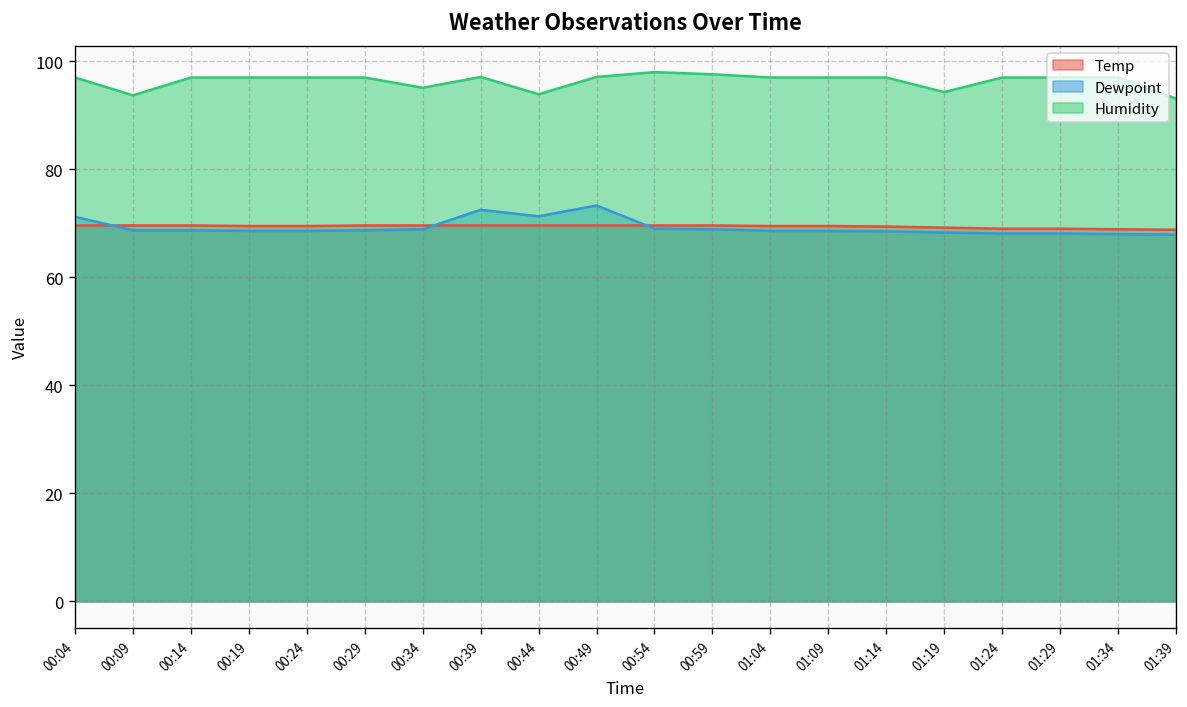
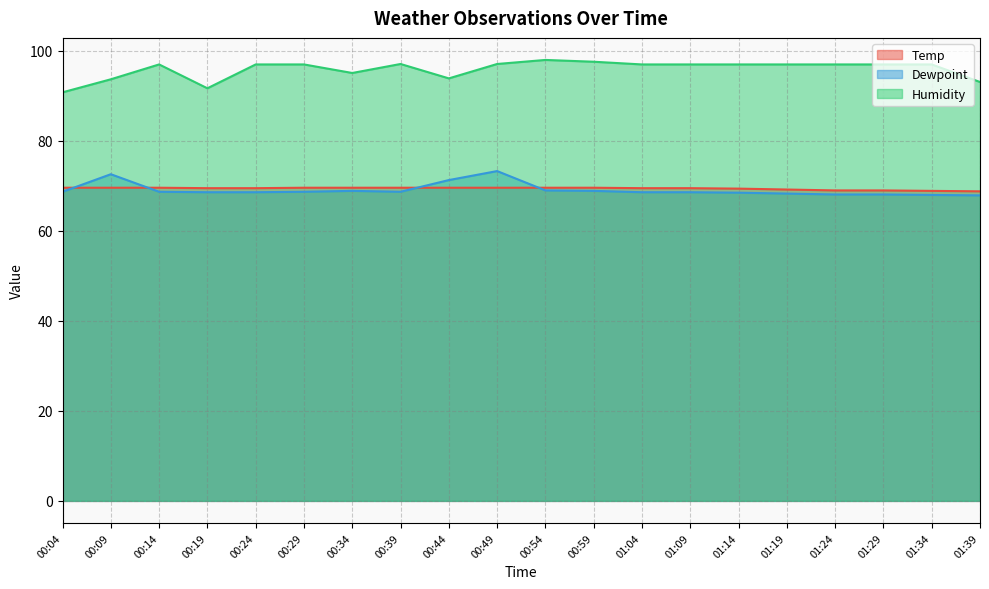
  {
    "Temp": {
      "00:04": 70,
      "00:09": 70,
      "00:14": 70,
      "00:19": 70,
      "00:24": 70,
      "00:29": 70,
      "00:34": 70,
      "00:39": 70,
      "00:44": 70,
      "00:49": 70,
      "00:54": 70,
      "00:59": 70,
      "01:04": 70,
      "01:09": 70,
      "01:14": 69,
      "01:19": 69,
      "01:24": 69,
      "01:29": 69,
      "01:34": 69,
      "01:39": 69
    },
    "Dewpoint": {
-     "00:04": 71,
-     "00:09": 69,
+     "00:04": 69,
+     "00:09": 73,
      "00:14": 69,
      "00:19": 69,
      "00:24": 69,
      "00:29": 69,
      "00:34": 69,
-     "00:39": 73,
+     "00:39": 69,
      "00:44": 71,
      "00:49": 73,
      "00:54": 69,
      "00:59": 69,
      "01:04": 69,
      "01:09": 69,
      "01:14": 69,
      "01:19": 68,
      "01:24": 68,
      "01:29": 68,
      "01:34": 68,
      "01:39": 68
    },
    "Humidity": {
-     "00:04": 97,
+     "00:04": 91,
      "00:09": 94,
      "00:14": 97,
-     "00:19": 97,
+     "00:19": 92,
      "00:24": 97,
      "00:29": 97,
      "00:34": 95,
      "00:39": 97,
      "00:44": 94,
      "00:49": 97,
      "00:54": 98,
      "00:59": 98,
      "01:04": 97,
      "01:09": 97,
      "01:14": 97,
-     "01:19": 94,
+     "01:19": 97,
      "01:24": 97,
      "01:39": 93
    }
  }
